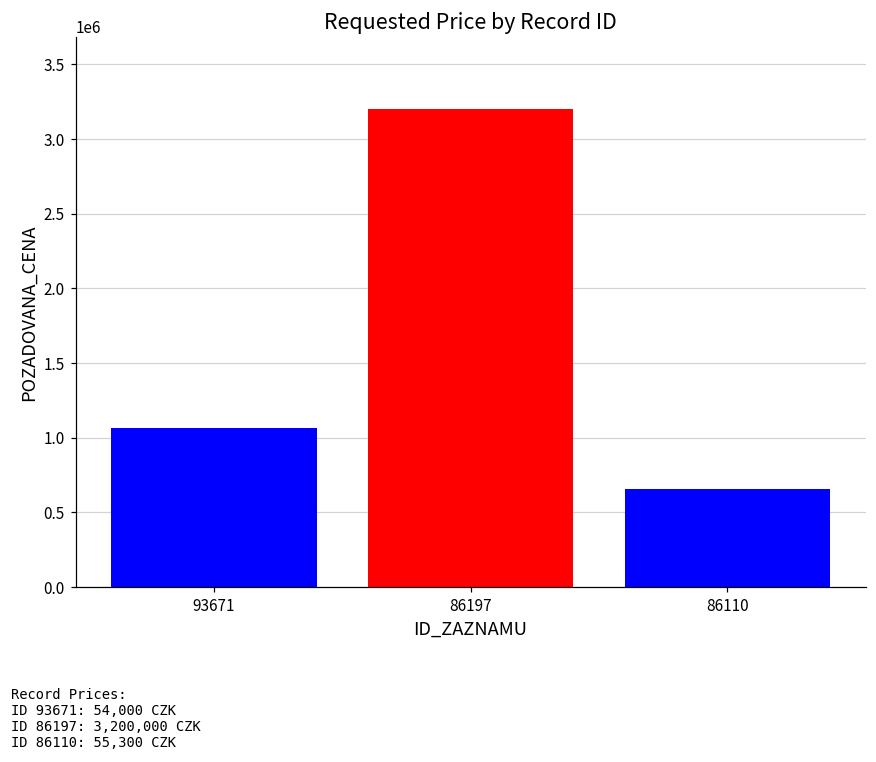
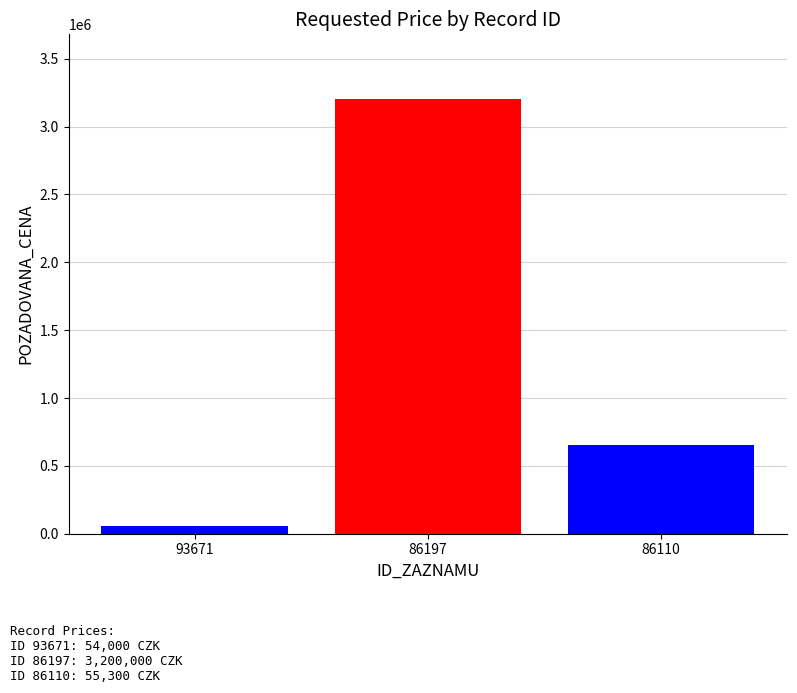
  {
-   "93671": 1070000,
+   "93671": 50000,
    "86197": 3200000,
    "86110": 650000
  }
